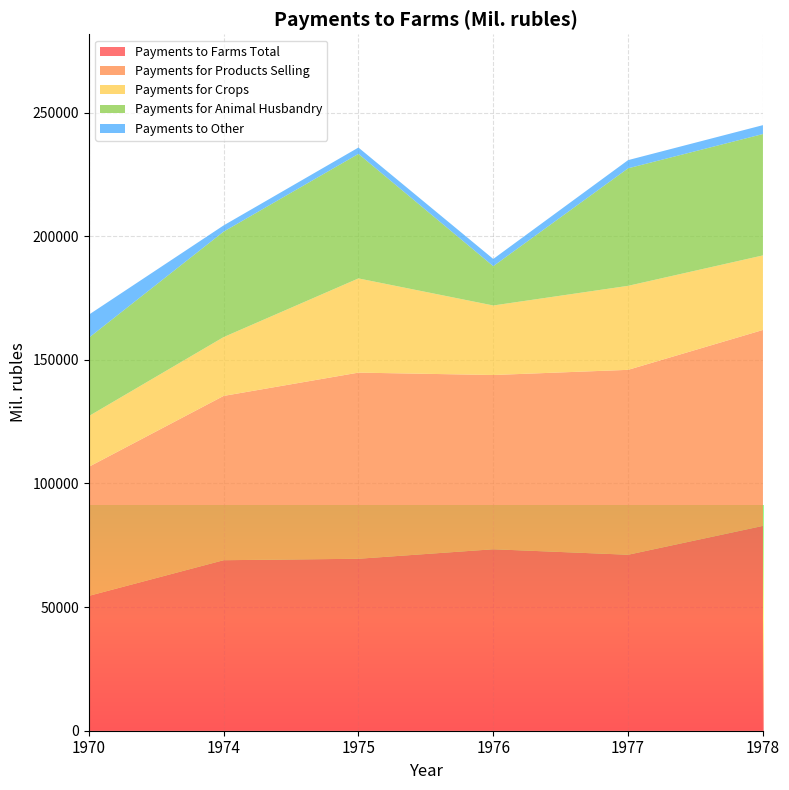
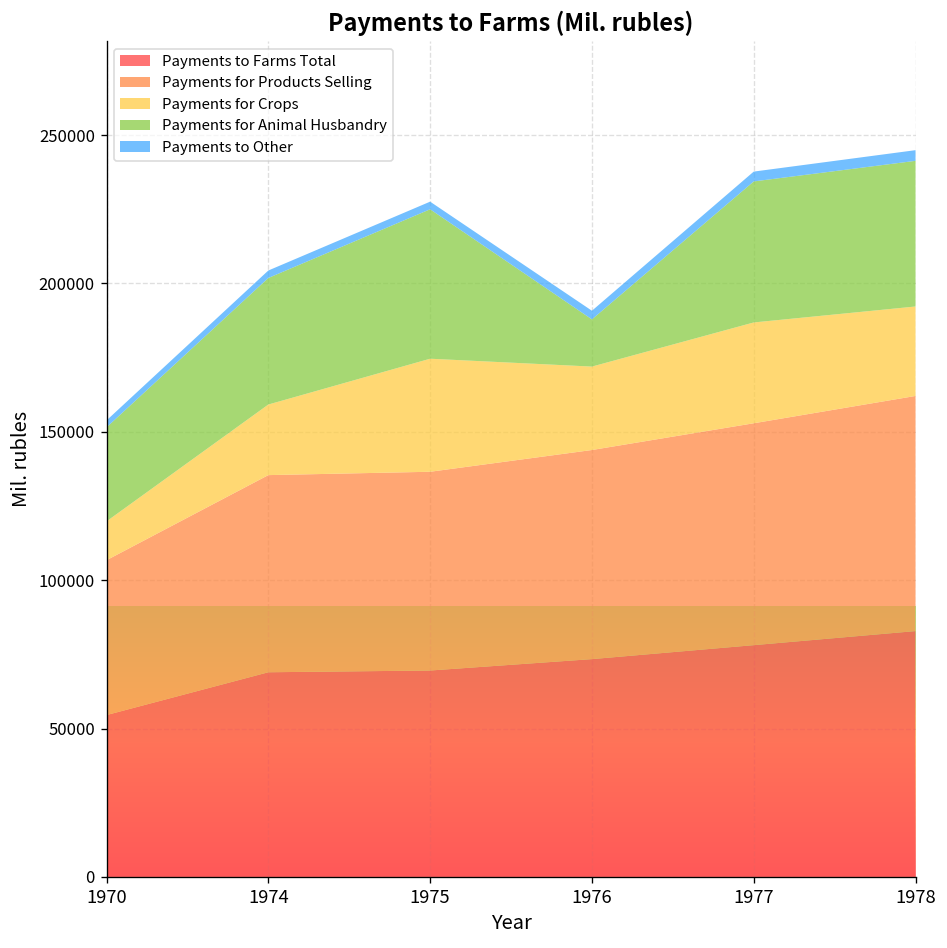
  {
    "Payments to Farms Total": {
      "1970": 55000,
      "1974": 69000,
      "1975": 70000,
      "1976": 73000,
-     "1977": 71000,
+     "1977": 78000,
      "1978": 83000
    },
    "Payments for Products Selling": {
      "1970": 52000,
      "1974": 66000,
-     "1975": 75000,
+     "1975": 67000,
      "1976": 70000,
      "1977": 75000,
      "1978": 79000
    },
    "Payments for Crops": {
-     "1970": 21000,
+     "1970": 13000,
      "1974": 24000,
      "1975": 38000,
      "1976": 28000,
      "1977": 34000,
      "1978": 30000
    },
    "Payments for Animal Husbandry": {
      "1970": 32000,
      "1974": 43000,
      "1975": 50000,
      "1976": 16000,
      "1977": 48000,
      "1978": 49000
    },
    "Payments to Other": {
-     "1970": 9000,
+     "1970": 2000,
      "1974": 3000,
      "1975": 3000,
      "1976": 3000,
      "1977": 3000,
      "1978": 4000
    }
  }
